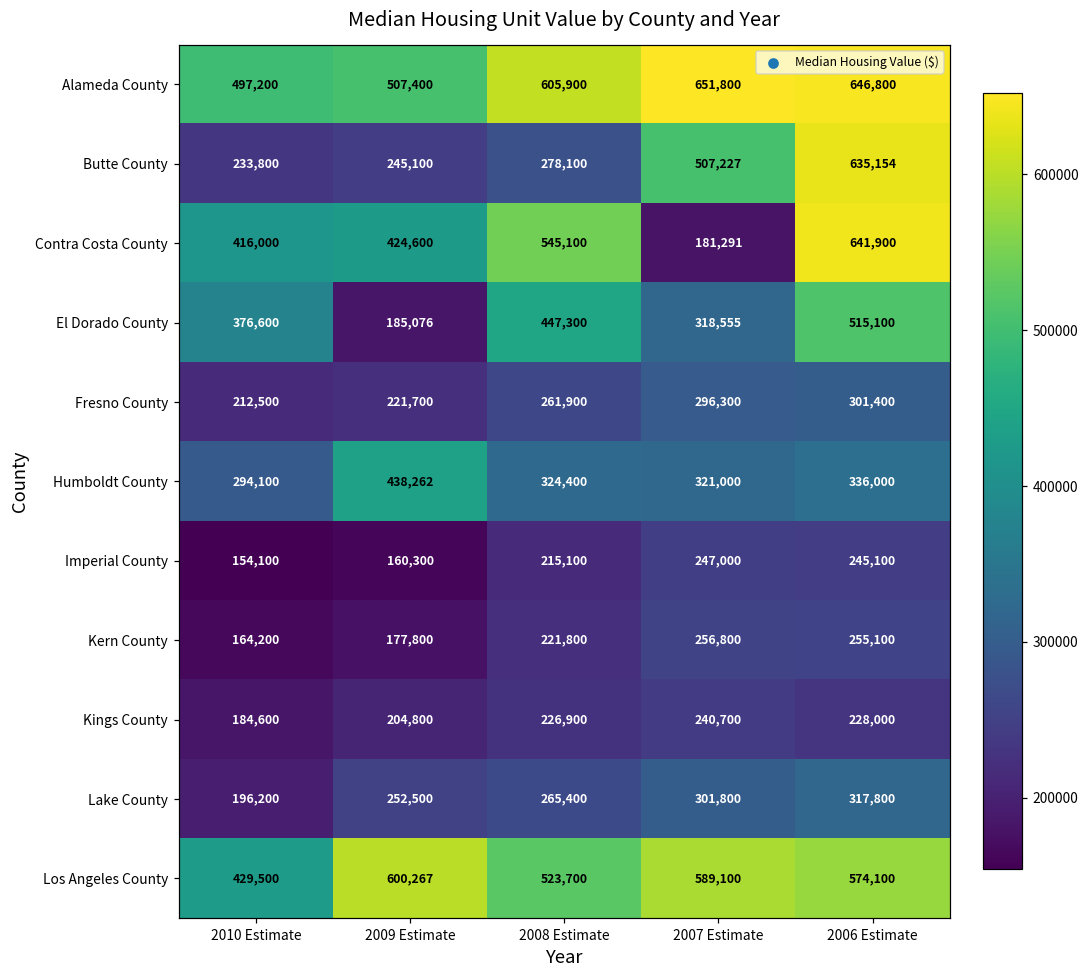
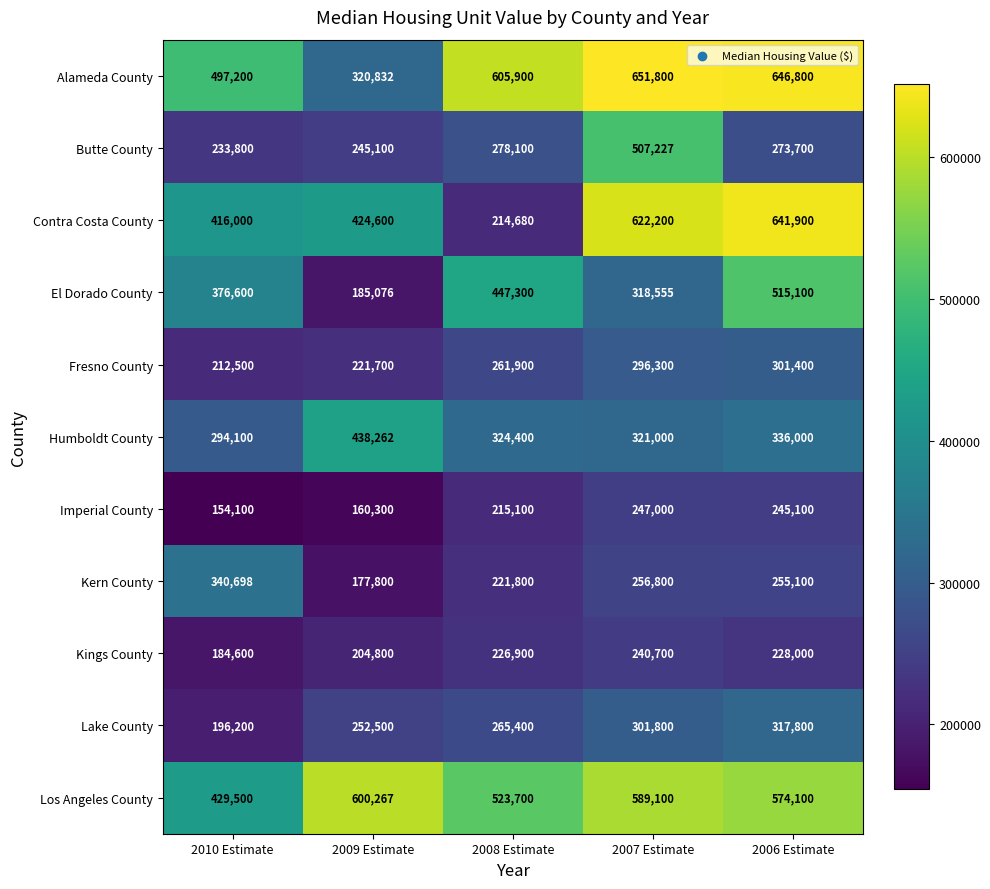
  {
    "Alameda County": {
      "2010 Estimate": "497,200",
-     "2009 Estimate": "507,400",
+     "2009 Estimate": "320,832",
      "2008 Estimate": "605,900",
      "2007 Estimate": "651,800",
      "2006 Estimate": "646,800"
    },
    "Butte County": {
      "2010 Estimate": "233,800",
      "2009 Estimate": "245,100",
      "2008 Estimate": "278,100",
      "2007 Estimate": "507,227",
-     "2006 Estimate": "635,154"
+     "2006 Estimate": "273,700"
    },
    "Contra Costa County": {
      "2010 Estimate": "416,000",
      "2009 Estimate": "424,600",
-     "2008 Estimate": "545,100",
-     "2007 Estimate": "181,291",
+     "2008 Estimate": "214,680",
+     "2007 Estimate": "622,200",
      "2006 Estimate": "641,900"
    },
    "El Dorado County": {
      "2010 Estimate": "376,600",
      "2009 Estimate": "185,076",
      "2008 Estimate": "447,300",
      "2007 Estimate": "318,555",
      "2006 Estimate": "515,100"
    },
    "Fresno County": {
      "2010 Estimate": "212,500",
      "2009 Estimate": "221,700",
      "2008 Estimate": "261,900",
      "2007 Estimate": "296,300",
      "2006 Estimate": "301,400"
    },
    "Humboldt County": {
      "2010 Estimate": "294,100",
      "2009 Estimate": "438,262",
      "2008 Estimate": "324,400",
      "2007 Estimate": "321,000",
      "2006 Estimate": "336,000"
    },
    "Imperial County": {
      "2010 Estimate": "154,100",
      "2009 Estimate": "160,300",
      "2008 Estimate": "215,100",
      "2007 Estimate": "247,000",
      "2006 Estimate": "245,100"
    },
    "Kern County": {
-     "2010 Estimate": "164,200",
+     "2010 Estimate": "340,698",
      "2009 Estimate": "177,800",
      "2008 Estimate": "221,800",
      "2007 Estimate": "256,800",
      "2006 Estimate": "255,100"
    },
    "Kings County": {
      "2010 Estimate": "184,600",
      "2009 Estimate": "204,800",
      "2008 Estimate": "226,900",
      "2007 Estimate": "240,700",
      "2006 Estimate": "228,000"
    },
    "Lake County": {
      "2010 Estimate": "196,200",
      "2009 Estimate": "252,500",
      "2008 Estimate": "265,400",
      "2007 Estimate": "301,800",
      "2006 Estimate": "317,800"
    },
    "Los Angeles County": {
      "2010 Estimate": "429,500",
      "2009 Estimate": "600,267",
      "2008 Estimate": "523,700",
      "2007 Estimate": "589,100",
      "2006 Estimate": "574,100"
    }
  }
